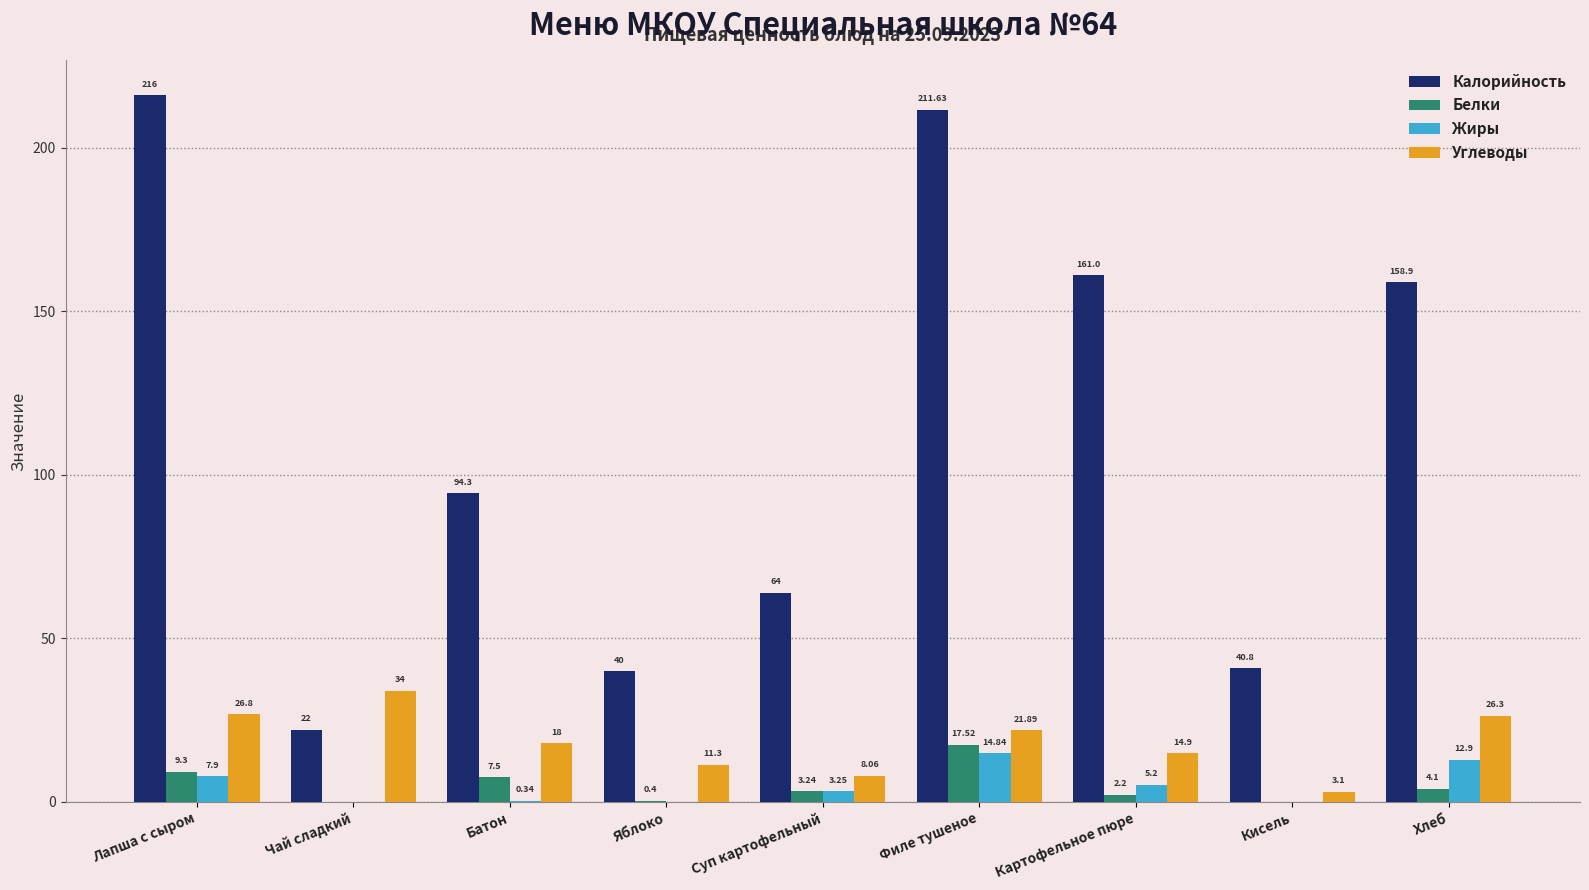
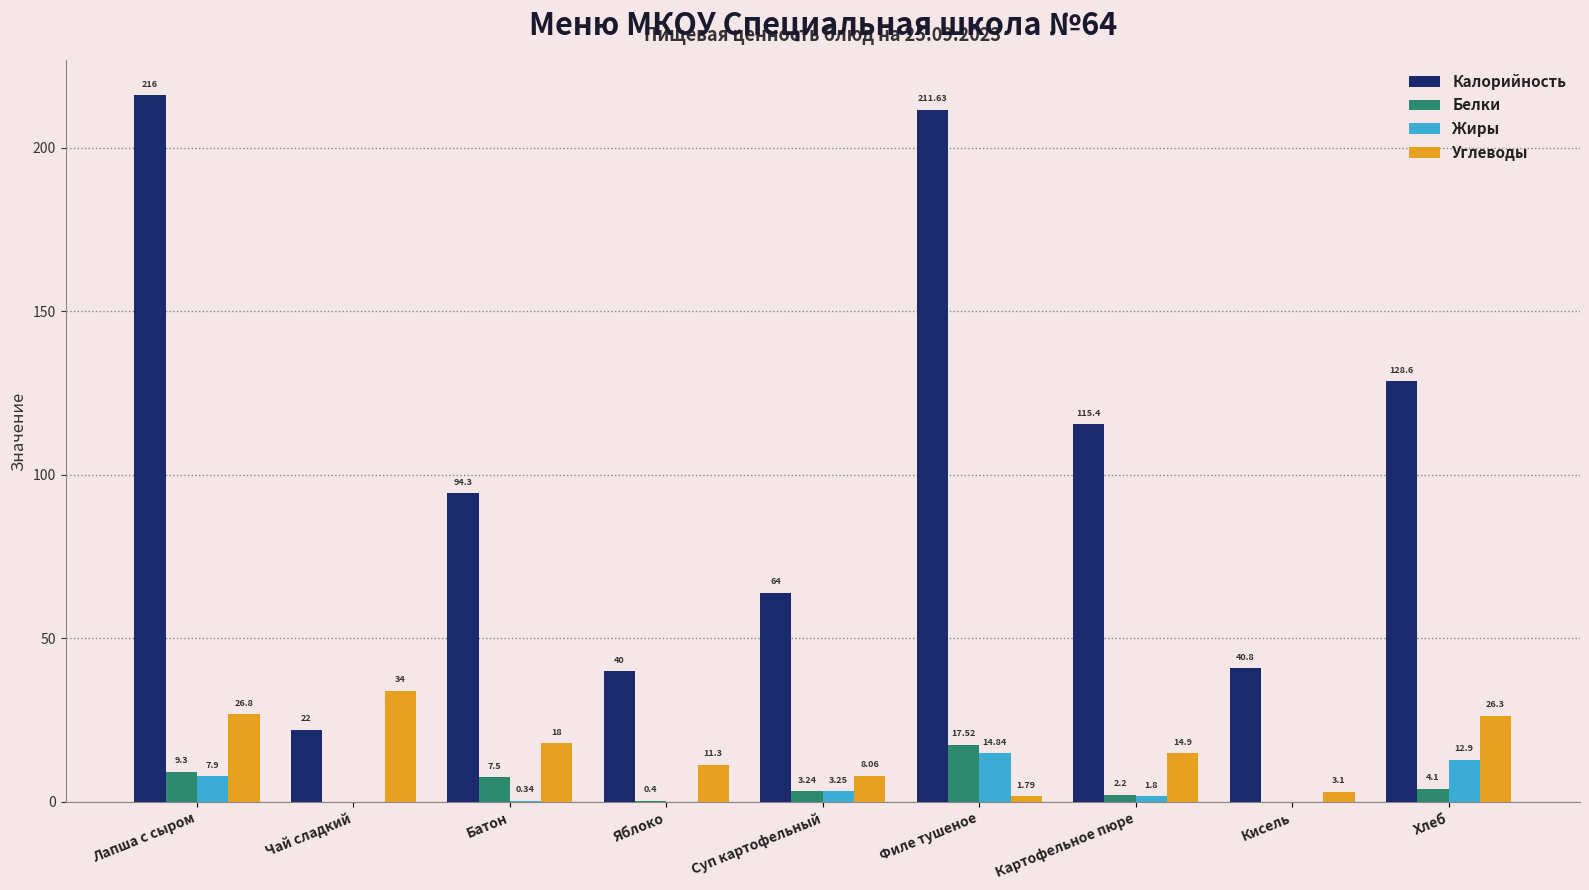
  {
    "Калорийность": {
      "Лапша с сыром": 216,
      "Чай сладкий": 22,
      "Батон": 94.3,
      "Яблоко": 40,
      "Суп картофельный": 64,
      "Филе тушеное": 211.63,
-     "Картофельное пюре": 161.0,
+     "Картофельное пюре": 115.4,
      "Кисель": 40.8,
-     "Хлеб": 158.9
+     "Хлеб": 128.6
    },
    "Белки": {
      "Лапша с сыром": 9.3,
      "Батон": 7.5,
      "Яблоко": 0.4,
      "Суп картофельный": 3.24,
      "Филе тушеное": 17.52,
      "Картофельное пюре": 2.2,
      "Хлеб": 4.1
    },
    "Жиры": {
      "Лапша с сыром": 7.9,
      "Батон": 0.34,
      "Суп картофельный": 3.25,
      "Филе тушеное": 14.84,
-     "Картофельное пюре": 5.2,
+     "Картофельное пюре": 1.8,
      "Хлеб": 12.9
    },
    "Углеводы": {
      "Лапша с сыром": 26.8,
      "Чай сладкий": 34,
      "Батон": 18,
      "Яблоко": 11.3,
      "Суп картофельный": 8.06,
-     "Филе тушеное": 21.89,
+     "Филе тушеное": 1.79,
      "Картофельное пюре": 14.9,
      "Кисель": 3.1,
      "Хлеб": 26.3
    }
  }
